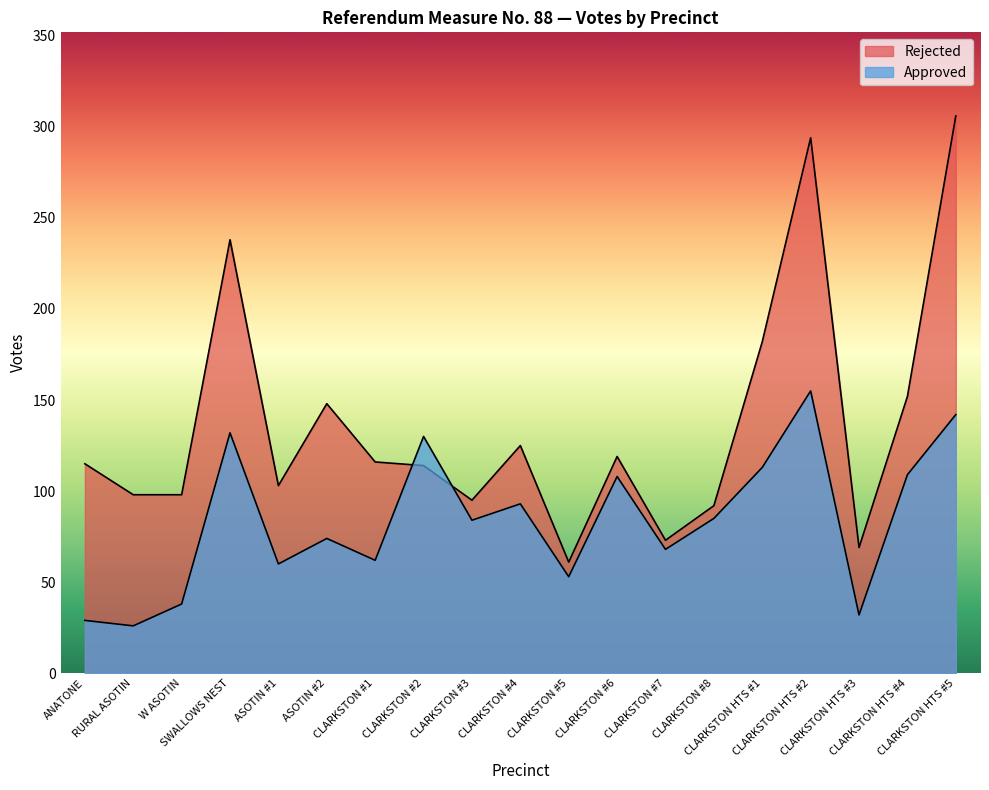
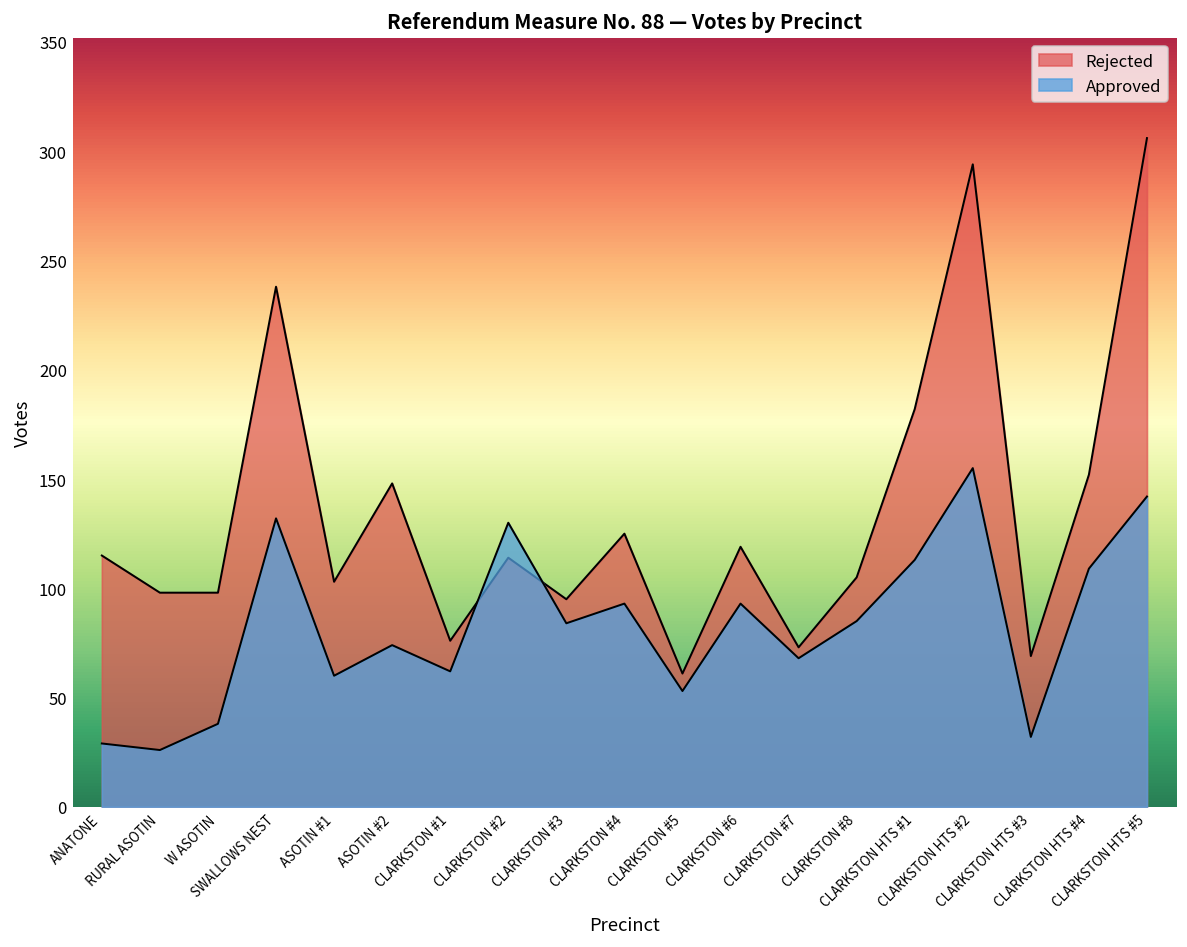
  {
    "Rejected": {
      "ANATONE": 115,
      "RURAL ASOTIN": 98,
      "W ASOTIN": 98,
      "SWALLOWS NEST": 238,
      "ASOTIN #1": 103,
      "ASOTIN #2": 148,
-     "CLARKSTON #1": 116,
+     "CLARKSTON #1": 76,
      "CLARKSTON #2": 114,
      "CLARKSTON #3": 95,
      "CLARKSTON #4": 125,
      "CLARKSTON #5": 61,
      "CLARKSTON #6": 119,
      "CLARKSTON #7": 73,
-     "CLARKSTON #8": 92,
+     "CLARKSTON #8": 105,
      "CLARKSTON HTS #1": 182,
      "CLARKSTON HTS #2": 294,
      "CLARKSTON HTS #3": 69,
      "CLARKSTON HTS #4": 152,
      "CLARKSTON HTS #5": 306
    },
    "Approved": {
      "ANATONE": 29,
      "RURAL ASOTIN": 26,
      "W ASOTIN": 38,
      "SWALLOWS NEST": 132,
      "ASOTIN #1": 60,
      "ASOTIN #2": 74,
      "CLARKSTON #1": 62,
      "CLARKSTON #2": 130,
      "CLARKSTON #3": 84,
      "CLARKSTON #4": 93,
      "CLARKSTON #5": 53,
-     "CLARKSTON #6": 108,
+     "CLARKSTON #6": 93,
      "CLARKSTON #7": 68,
      "CLARKSTON #8": 85,
      "CLARKSTON HTS #1": 113,
      "CLARKSTON HTS #2": 155,
      "CLARKSTON HTS #3": 32,
      "CLARKSTON HTS #4": 109,
      "CLARKSTON HTS #5": 142
    }
  }
